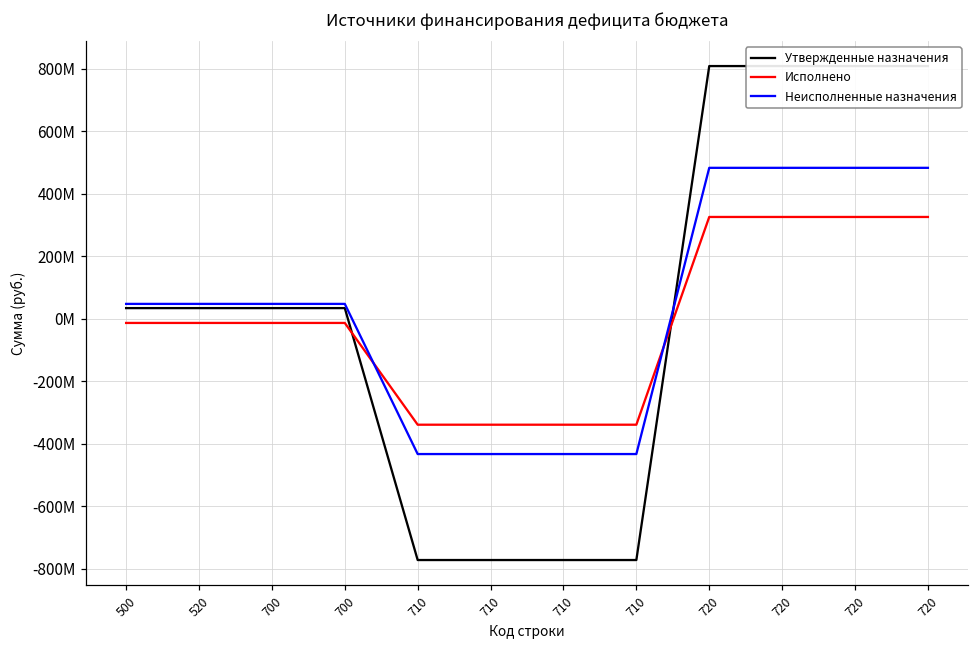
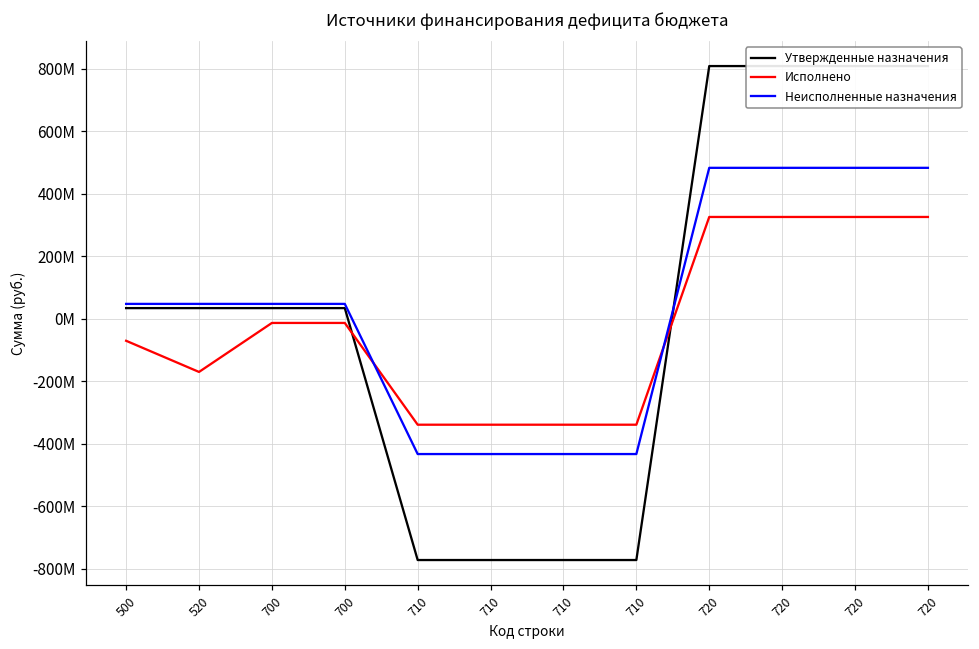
  {
    "Утвержденные назначения": {
      "500": 30000000,
      "520": 30000000
    },
    "Исполнено": {
-     "500": -10000000,
-     "520": -10000000
+     "500": -70000000,
+     "520": -170000000
    },
    "Неисполненные назначения": {
      "500": 50000000,
      "520": 50000000
    }
  }
